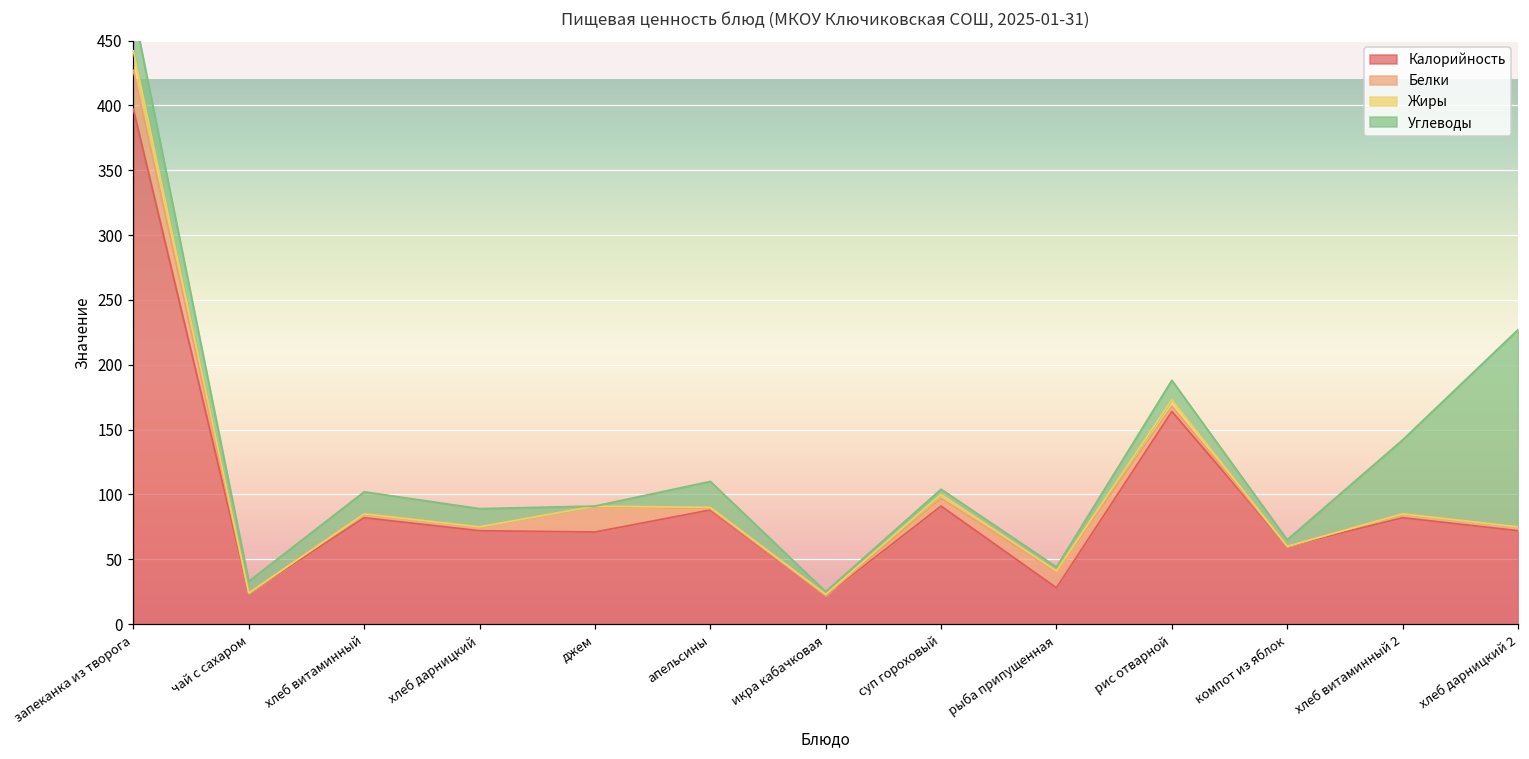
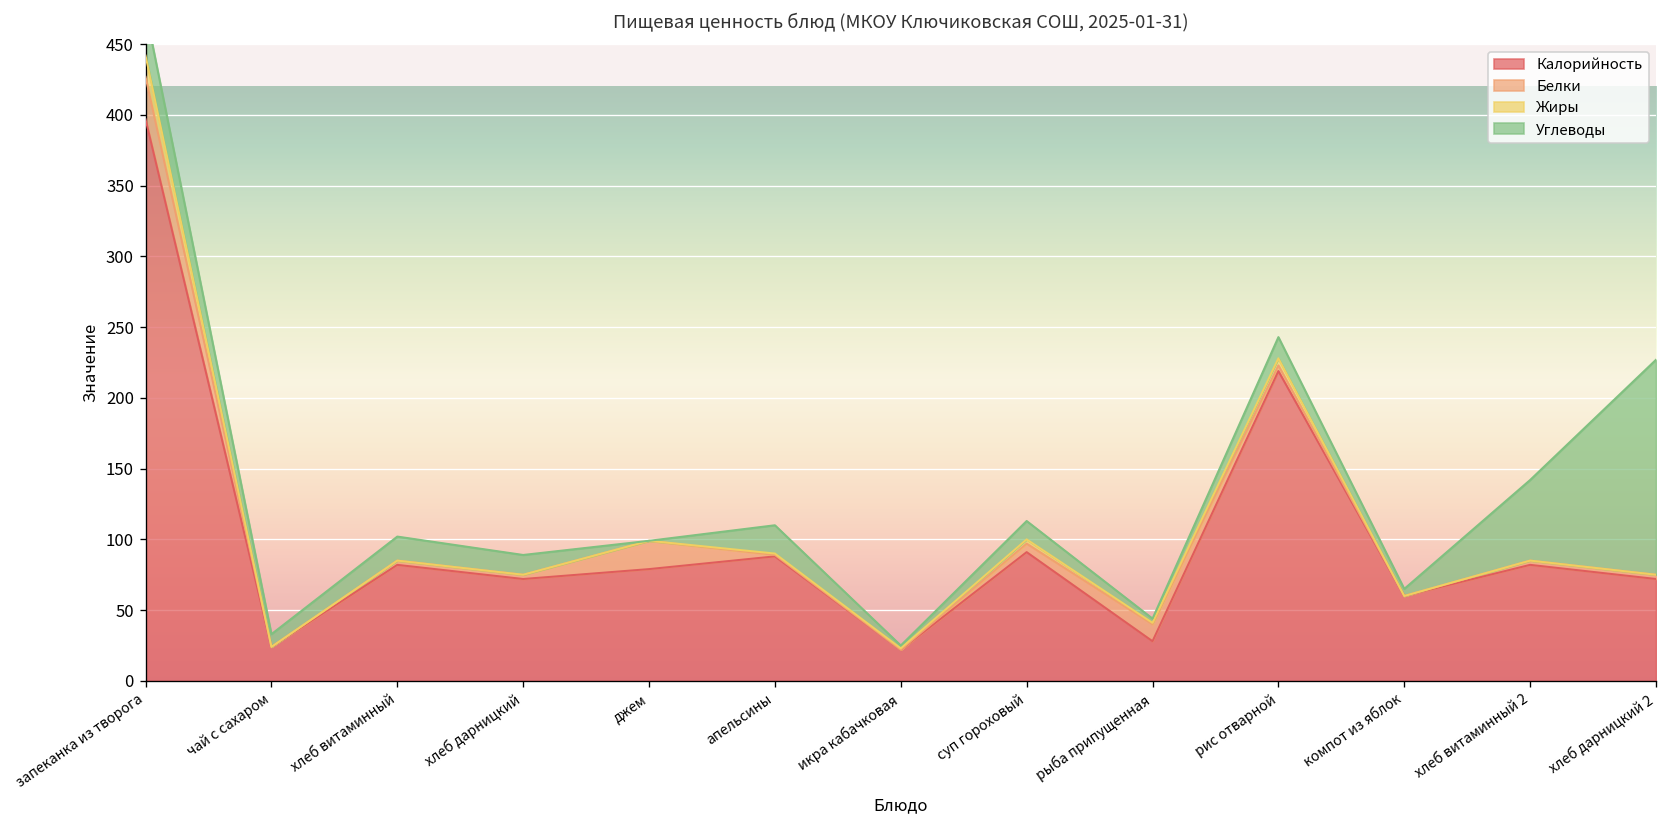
  {
    "Калорийность": {
      "запеканка из творога": 397,
      "хлеб витаминный": 82,
      "хлеб дарницкий": 72,
-     "джем": 71,
+     "джем": 79,
      "суп гороховый": 91,
      "рыба припущенная": 28,
-     "рис отварной": 164,
+     "рис отварной": 219,
      "хлеб витаминный 2": 82,
      "хлеб дарницкий 2": 72
    },
    "Углеводы": {
      "чай с сахаром": 9,
      "хлеб витаминный": 17,
      "хлеб дарницкий": 14,
      "апельсины": 20,
-     "суп гороховый": 4,
+     "суп гороховый": 13,
      "рыба припущенная": 3,
      "рис отварной": 15,
      "компот из яблок": 5,
      "хлеб витаминный 2": 57,
      "хлеб дарницкий 2": 152
    }
  }
